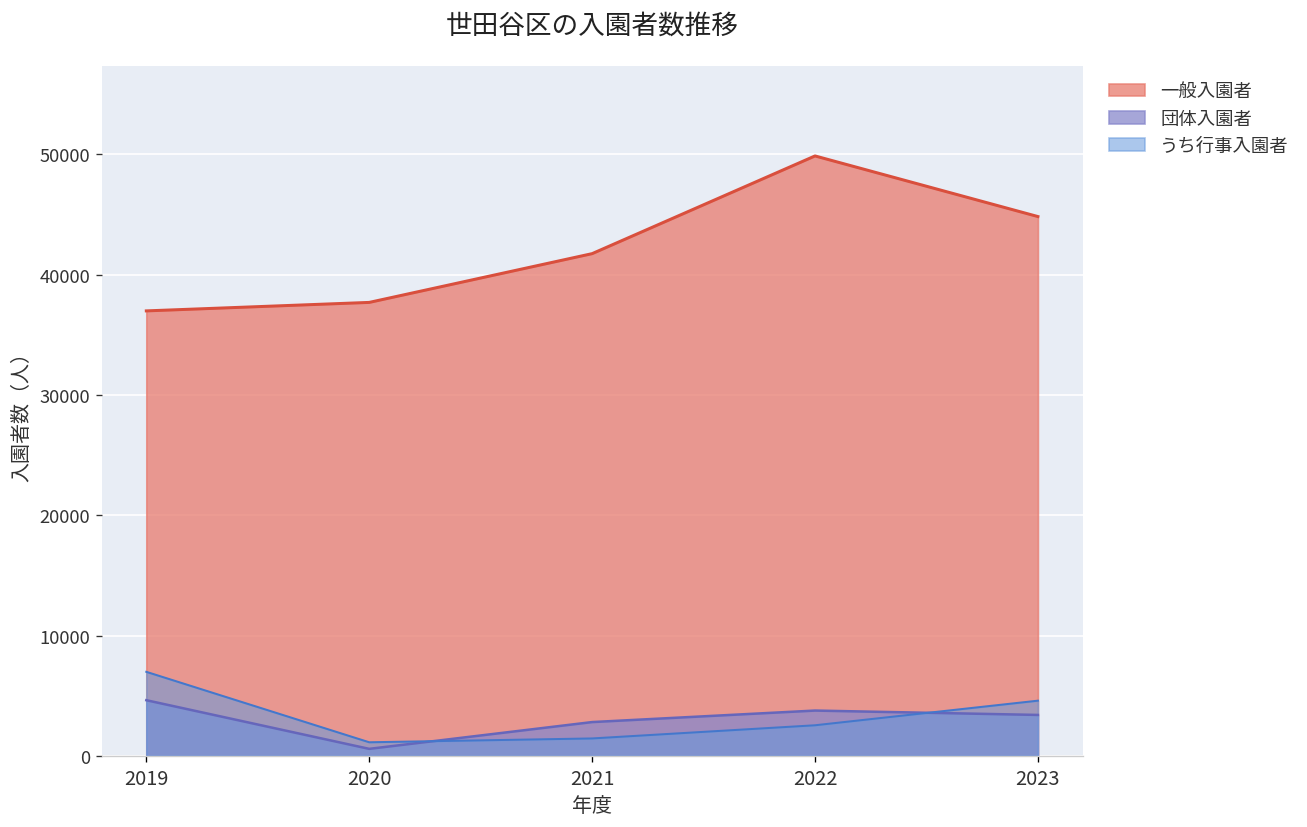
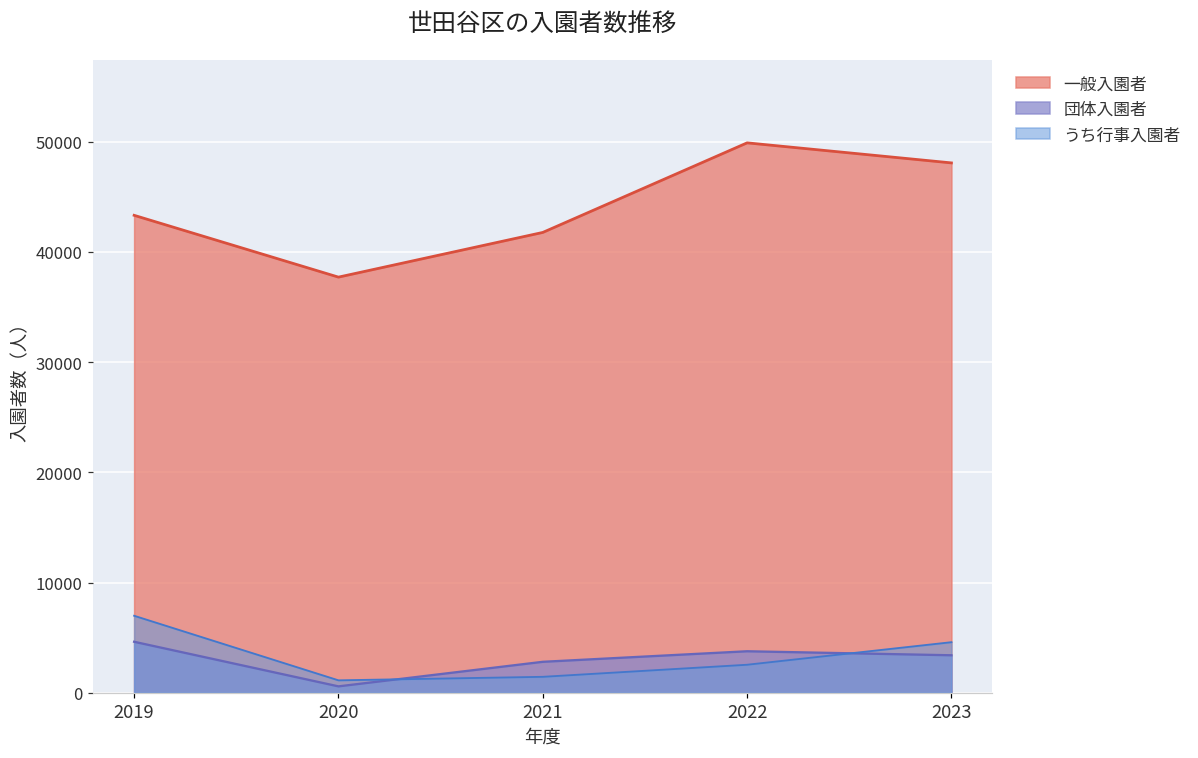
  {
    "一般入園者": {
-     "2019": 37000,
+     "2019": 43300,
      "2020": 37700,
      "2021": 41800,
      "2022": 49900,
-     "2023": 44800
+     "2023": 48100
    }
  }
